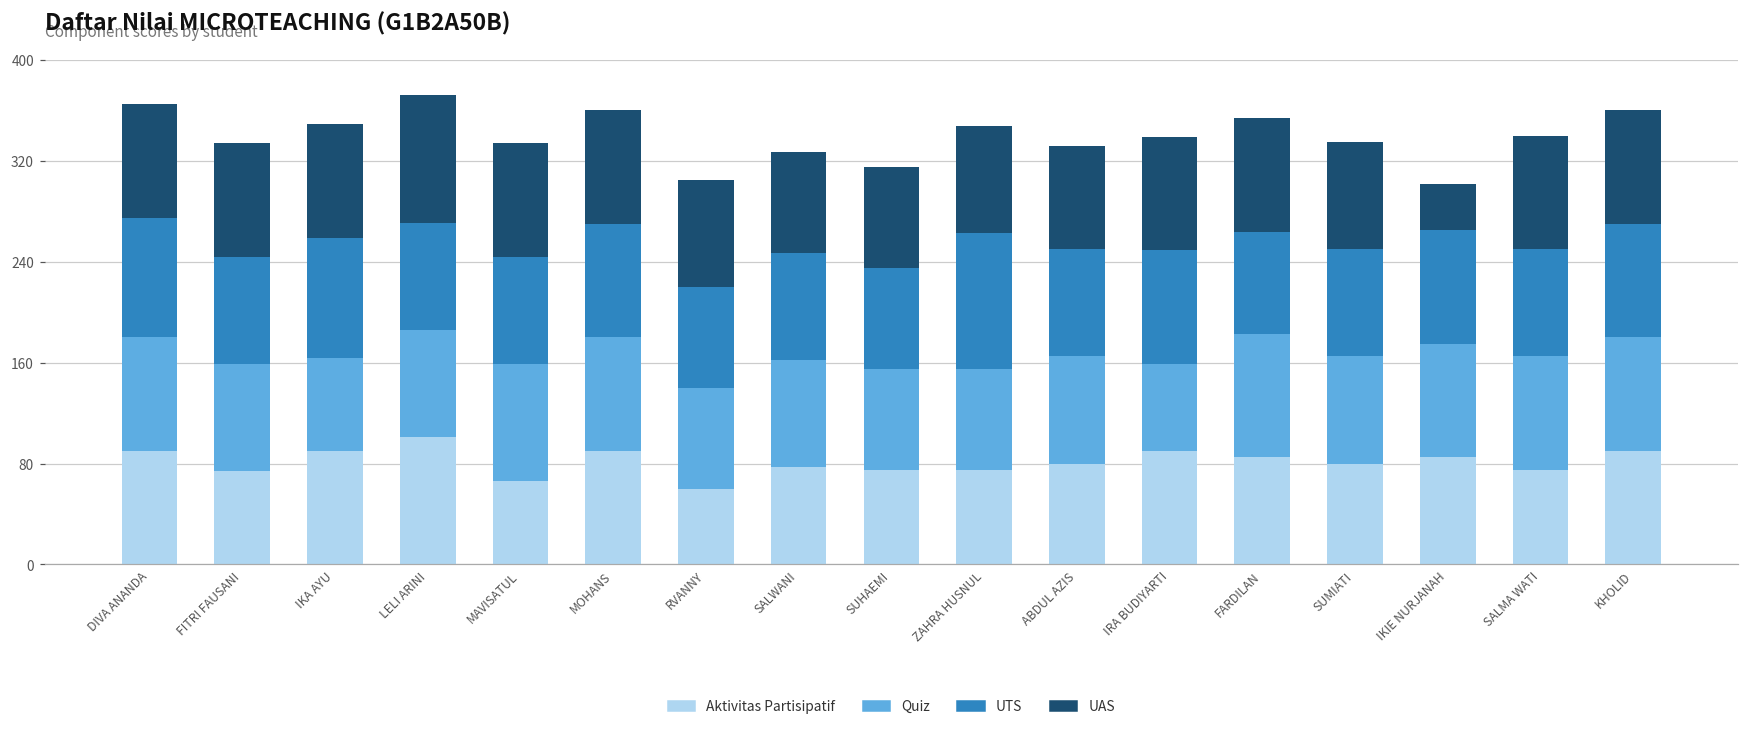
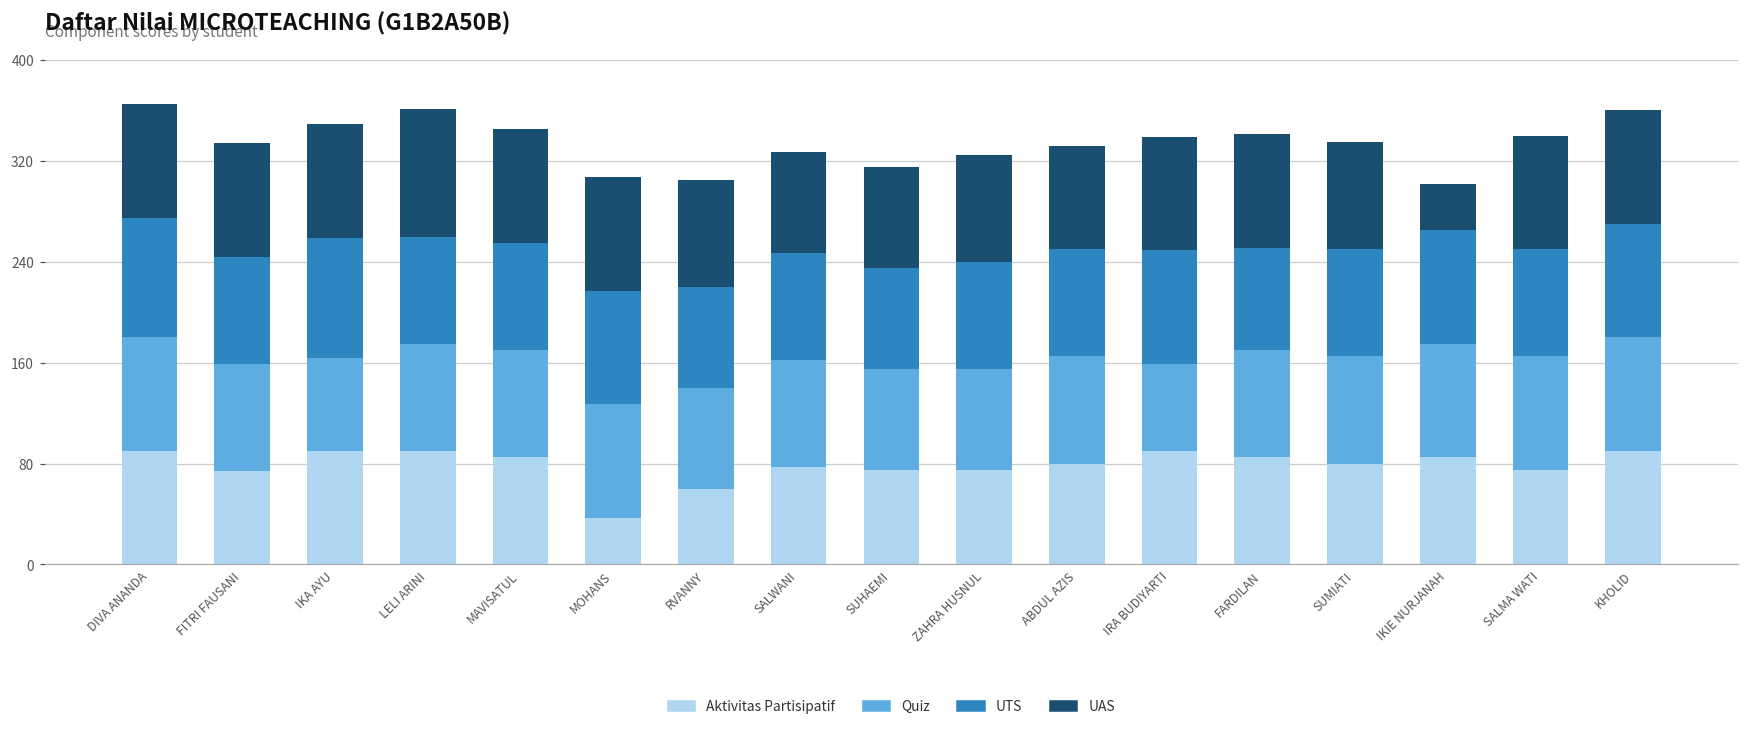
  {
    "Aktivitas Partisipatif": {
      "DIVA ANANDA": 90,
      "FITRI FAUSANI": 74,
      "IKA AYU": 90,
-     "LELI ARINI": 101,
-     "MAVISATUL": 66,
-     "MOHANS": 90,
+     "LELI ARINI": 90,
+     "MAVISATUL": 85,
+     "MOHANS": 37,
      "RVANNY": 60,
      "SALWANI": 77,
      "SUHAEMI": 75,
      "ZAHRA HUSNUL": 75,
      "ABDUL AZIS": 80,
      "IRA BUDIYARTI": 90,
      "FARDILAN": 85,
      "SUMIATI": 80,
      "IKIE NURJANAH": 85,
      "SALMA WATI": 75,
      "KHOLID": 90
    },
    "Quiz": {
      "DIVA ANANDA": 90,
      "FITRI FAUSANI": 85,
      "IKA AYU": 74,
      "LELI ARINI": 85,
-     "MAVISATUL": 93,
+     "MAVISATUL": 85,
      "MOHANS": 90,
      "RVANNY": 80,
      "SALWANI": 85,
      "SUHAEMI": 80,
      "ZAHRA HUSNUL": 80,
      "ABDUL AZIS": 85,
      "IRA BUDIYARTI": 69,
-     "FARDILAN": 98,
+     "FARDILAN": 85,
      "SUMIATI": 85,
      "IKIE NURJANAH": 90,
      "SALMA WATI": 90,
      "KHOLID": 90
    },
    "UTS": {
      "DIVA ANANDA": 95,
      "FITRI FAUSANI": 85,
      "IKA AYU": 95,
      "LELI ARINI": 85,
      "MAVISATUL": 85,
      "MOHANS": 90,
      "RVANNY": 80,
      "SALWANI": 85,
      "SUHAEMI": 80,
-     "ZAHRA HUSNUL": 108,
+     "ZAHRA HUSNUL": 85,
      "ABDUL AZIS": 85,
      "IRA BUDIYARTI": 90,
      "FARDILAN": 81,
      "SUMIATI": 85,
      "IKIE NURJANAH": 90,
      "SALMA WATI": 85,
      "KHOLID": 90
    },
    "UAS": {
      "DIVA ANANDA": 90,
      "FITRI FAUSANI": 90,
      "IKA AYU": 90,
      "LELI ARINI": 101,
      "MAVISATUL": 90,
      "MOHANS": 90,
      "RVANNY": 85,
      "SALWANI": 80,
      "SUHAEMI": 80,
      "ZAHRA HUSNUL": 85,
      "ABDUL AZIS": 82,
      "IRA BUDIYARTI": 90,
      "FARDILAN": 90,
      "SUMIATI": 85,
      "IKIE NURJANAH": 37,
      "SALMA WATI": 90,
      "KHOLID": 90
    }
  }
